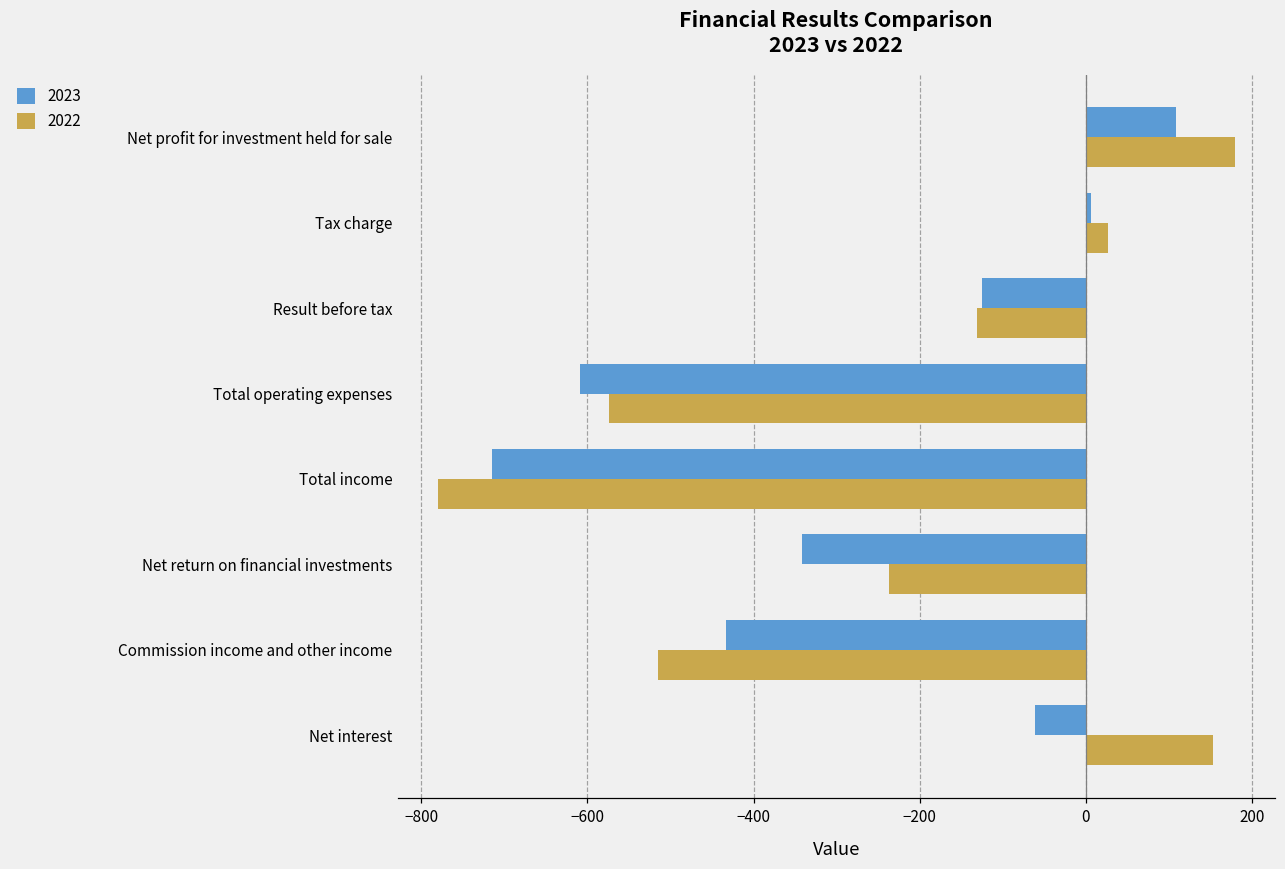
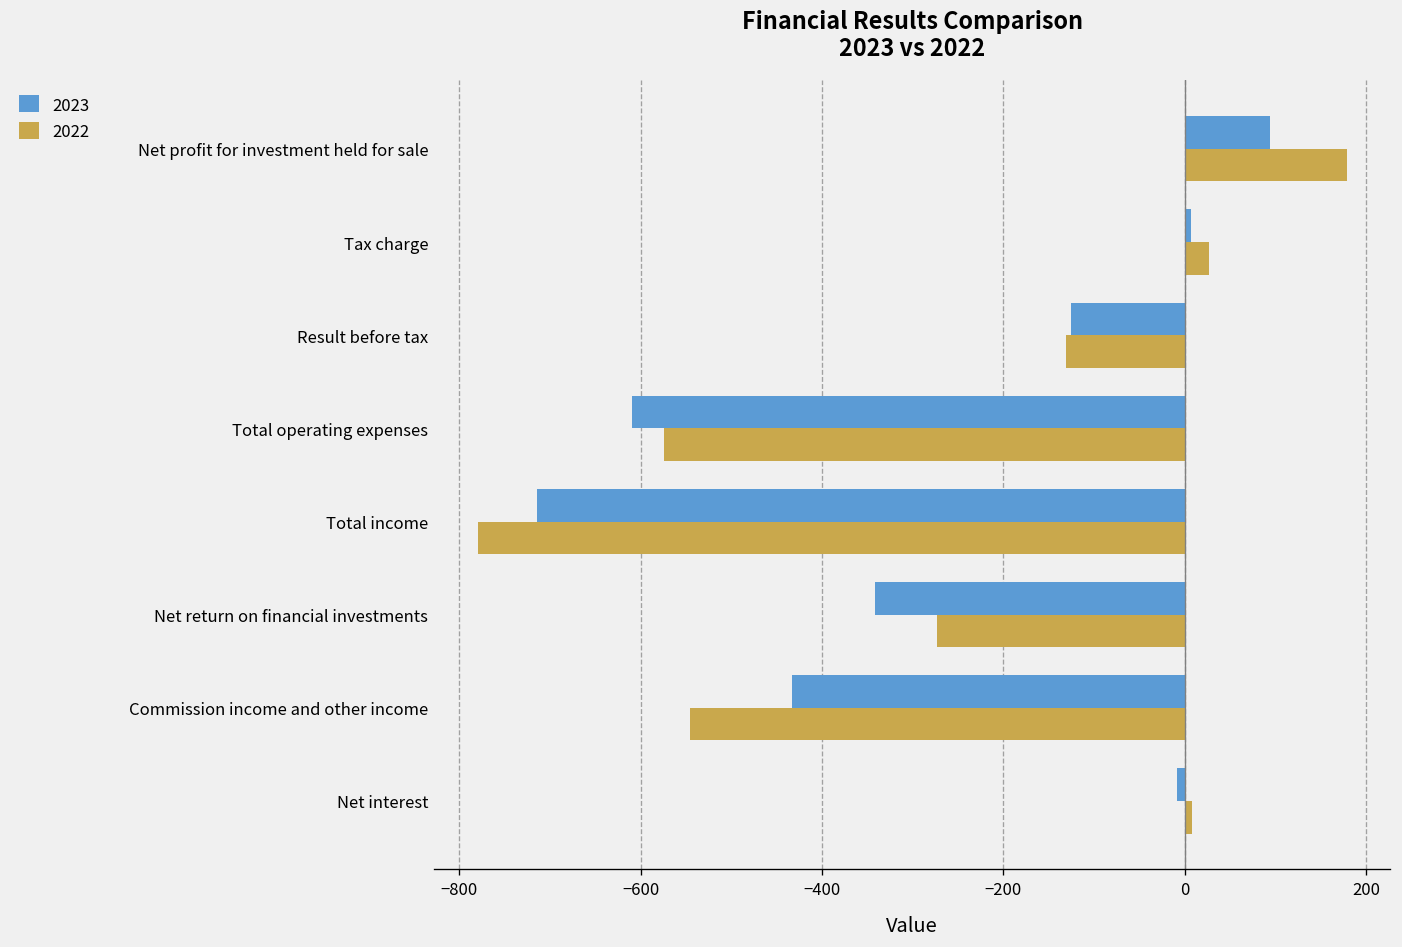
  {
    "2023": {
-     "Net profit for investment held for sale": 110,
+     "Net profit for investment held for sale": 90,
      "Tax charge": 10,
      "Result before tax": -130,
      "Total operating expenses": -610,
      "Total income": -710,
      "Net return on financial investments": -340,
      "Commission income and other income": -430,
-     "Net interest": -60
+     "Net interest": -10
    },
    "2022": {
      "Net profit for investment held for sale": 180,
      "Tax charge": 30,
      "Result before tax": -130,
      "Total operating expenses": -570,
      "Total income": -780,
-     "Net return on financial investments": -240,
-     "Commission income and other income": -520,
-     "Net interest": 150
+     "Net return on financial investments": -270,
+     "Commission income and other income": -550,
+     "Net interest": 10
    }
  }
